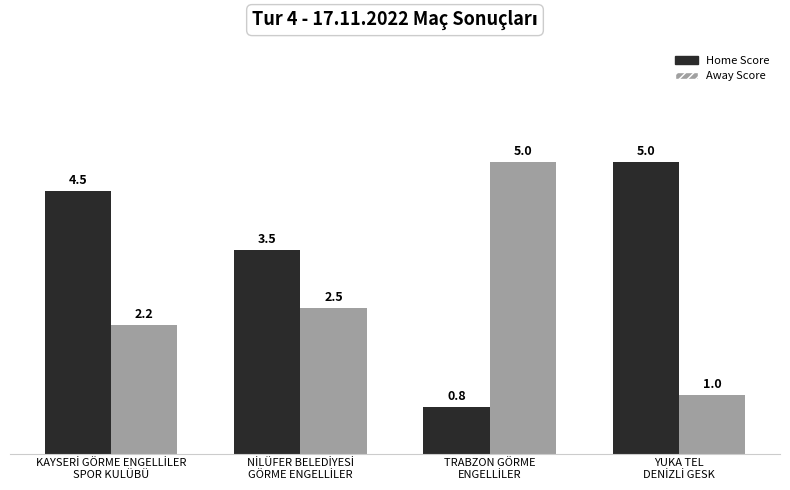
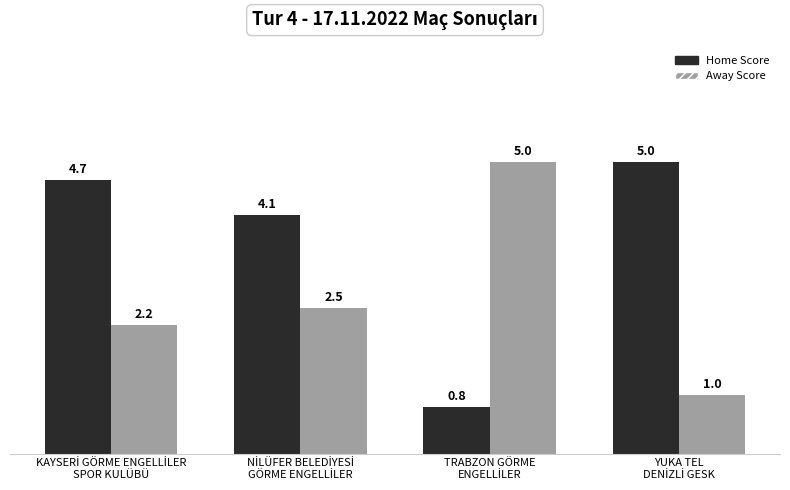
  {
    "Home Score": {
-     "KAYSERİ GÖRME ENGELLİLER SPOR KULÜBÜ": 4.5,
-     "NİLÜFER BELEDİYESİ GÖRME ENGELLİLER": 3.5,
+     "KAYSERİ GÖRME ENGELLİLER SPOR KULÜBÜ": 4.7,
+     "NİLÜFER BELEDİYESİ GÖRME ENGELLİLER": 4.1,
      "TRABZON GÖRME ENGELLİLER": 0.8,
      "YUKA TEL DENİZLİ GESK": 5.0
    },
    "Away Score": {
      "KAYSERİ GÖRME ENGELLİLER SPOR KULÜBÜ": 2.2,
      "NİLÜFER BELEDİYESİ GÖRME ENGELLİLER": 2.5,
      "TRABZON GÖRME ENGELLİLER": 5.0,
      "YUKA TEL DENİZLİ GESK": 1.0
    }
  }
